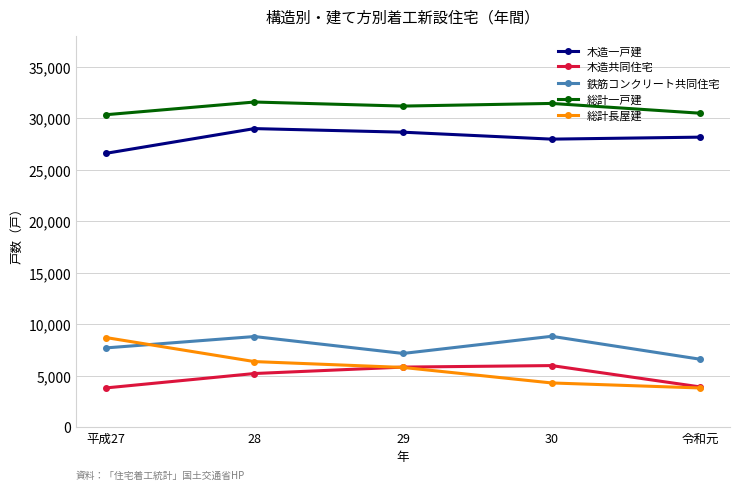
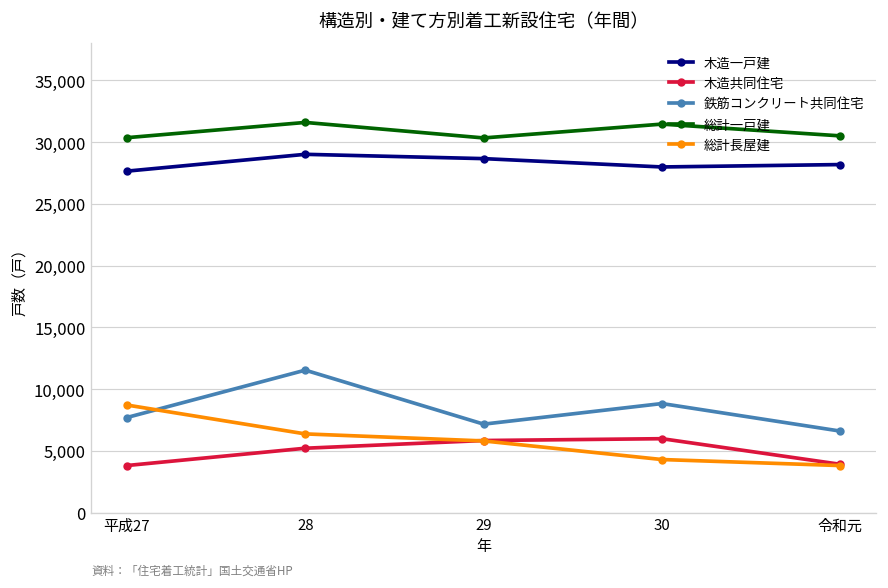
  {
    "木造一戸建": {
-     "平成27": "26,600",
+     "平成27": "27,700",
      "28": "29,000",
      "29": "28,700",
      "30": "28,000",
      "令和元": "28,200"
    },
    "木造共同住宅": {
      "平成27": "3,800",
      "28": "5,200",
      "30": "6,000"
    },
    "鉄筋コンクリート共同住宅": {
      "平成27": "7,700",
-     "28": "8,800",
+     "28": "11,500",
      "29": "7,200",
      "30": "8,800",
      "令和元": "6,600"
    },
    "総計一戸建": {
      "平成27": "30,400",
      "28": "31,600",
-     "29": "31,200",
+     "29": "30,300",
      "30": "31,500",
      "令和元": "30,500"
    },
    "総計長屋建": {
      "平成27": "8,700",
      "28": "6,400",
      "30": "4,300"
    }
  }
